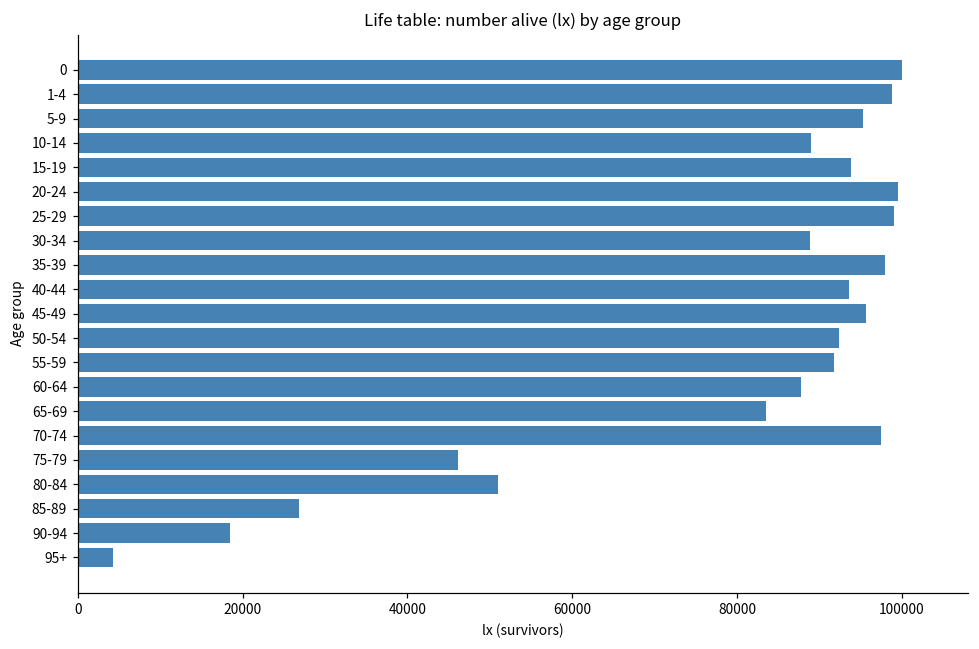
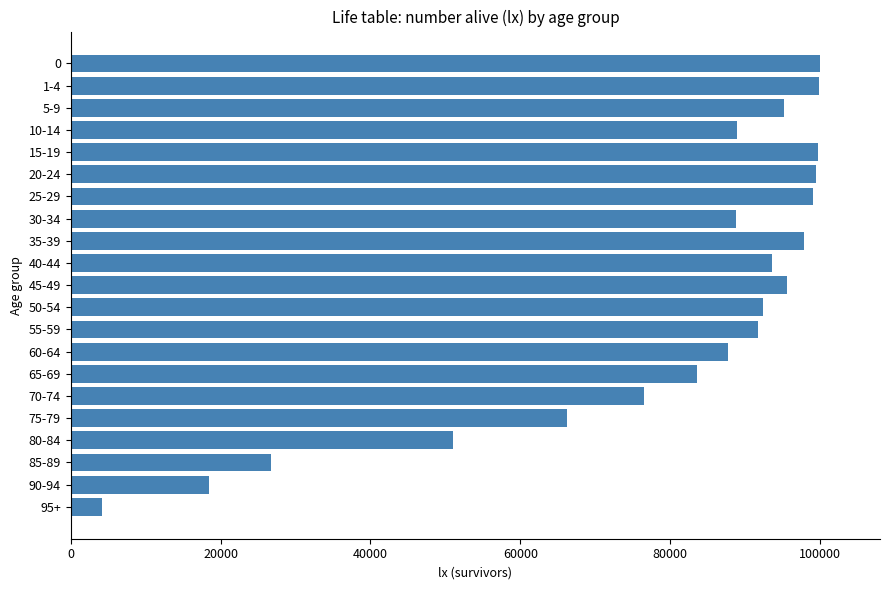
  {
    "0": 100000,
-   "1-4": 99000,
+   "1-4": 100000,
    "5-9": 95000,
    "10-14": 89000,
-   "15-19": 94000,
+   "15-19": 100000,
    "20-24": 99000,
    "25-29": 99000,
    "30-34": 89000,
    "35-39": 98000,
    "40-44": 94000,
    "45-49": 96000,
    "50-54": 92000,
    "55-59": 92000,
    "60-64": 88000,
    "65-69": 84000,
-   "70-74": 97000,
-   "75-79": 46000,
+   "70-74": 77000,
+   "75-79": 66000,
    "80-84": 51000,
    "85-89": 27000,
    "90-94": 18000,
    "95+": 4000
  }
